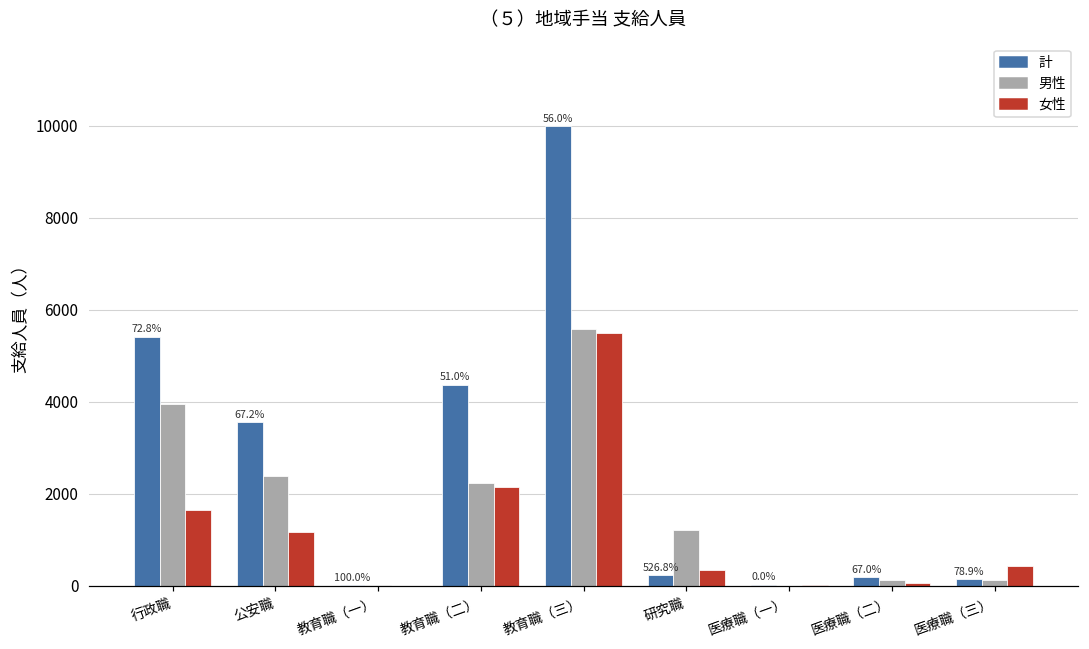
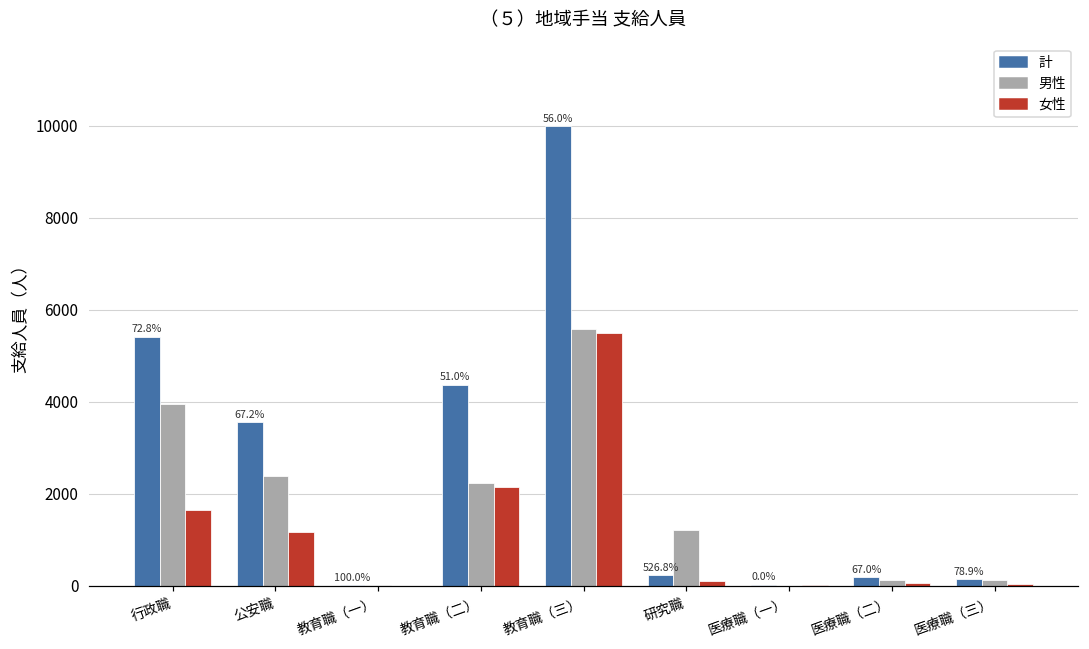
  {
    "男性": {
      "医療職（一）": "0.0%"
    },
    "女性": {
      "行政職": "1600",
      "公安職": "1200",
      "教育職（一）": "0",
      "教育職（二）": "2100",
      "教育職（三）": "5500",
-     "研究職": "300",
+     "研究職": "100",
      "医療職（二）": "100",
-     "医療職（三）": "400"
+     "医療職（三）": "0"
    }
  }
